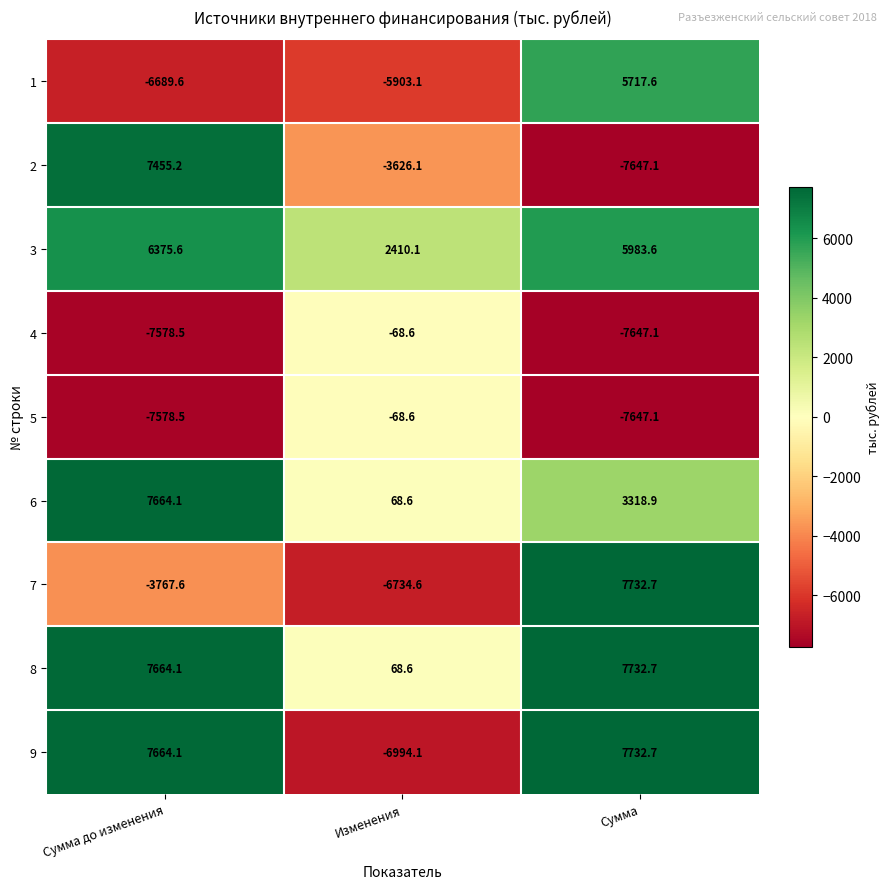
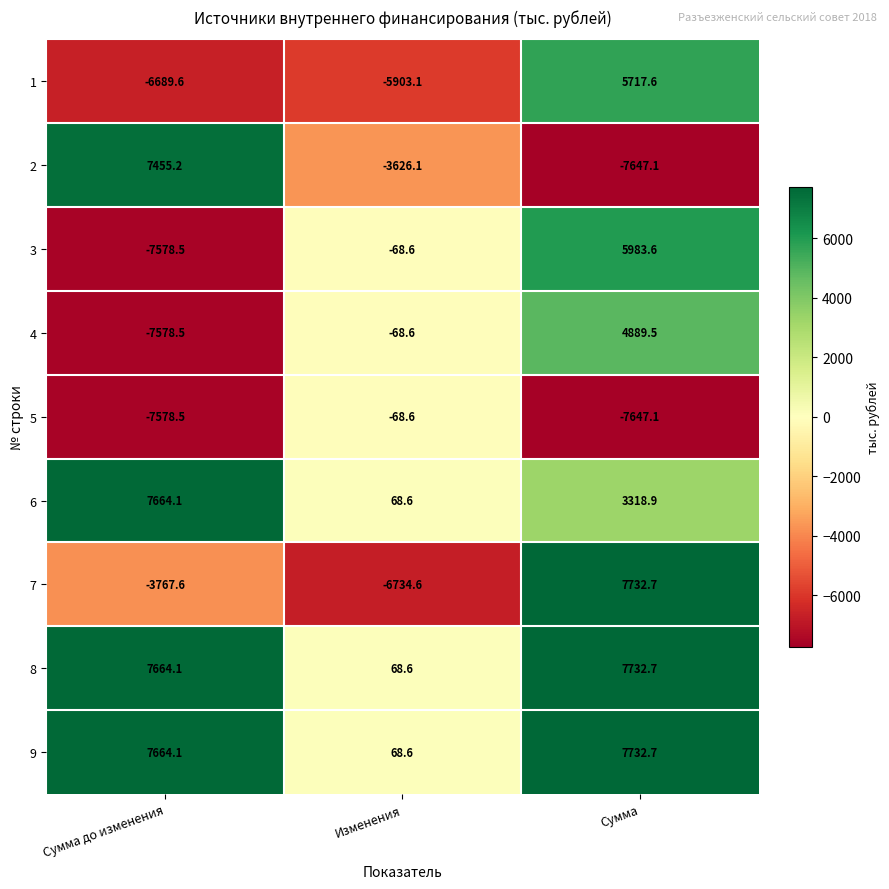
  {
    "1": {
      "Сумма до изменения": -6689.6,
      "Изменения": -5903.1,
      "Сумма": 5717.6
    },
    "2": {
      "Сумма до изменения": 7455.2,
      "Изменения": -3626.1,
      "Сумма": -7647.1
    },
    "3": {
-     "Сумма до изменения": 6375.6,
-     "Изменения": 2410.1,
+     "Сумма до изменения": -7578.5,
+     "Изменения": -68.6,
      "Сумма": 5983.6
    },
    "4": {
      "Сумма до изменения": -7578.5,
      "Изменения": -68.6,
-     "Сумма": -7647.1
+     "Сумма": 4889.5
    },
    "5": {
      "Сумма до изменения": -7578.5,
      "Изменения": -68.6,
      "Сумма": -7647.1
    },
    "6": {
      "Сумма до изменения": 7664.1,
      "Изменения": 68.6,
      "Сумма": 3318.9
    },
    "7": {
      "Сумма до изменения": -3767.6,
      "Изменения": -6734.6,
      "Сумма": 7732.7
    },
    "8": {
      "Сумма до изменения": 7664.1,
      "Изменения": 68.6,
      "Сумма": 7732.7
    },
    "9": {
      "Сумма до изменения": 7664.1,
-     "Изменения": -6994.1,
+     "Изменения": 68.6,
      "Сумма": 7732.7
    }
  }
